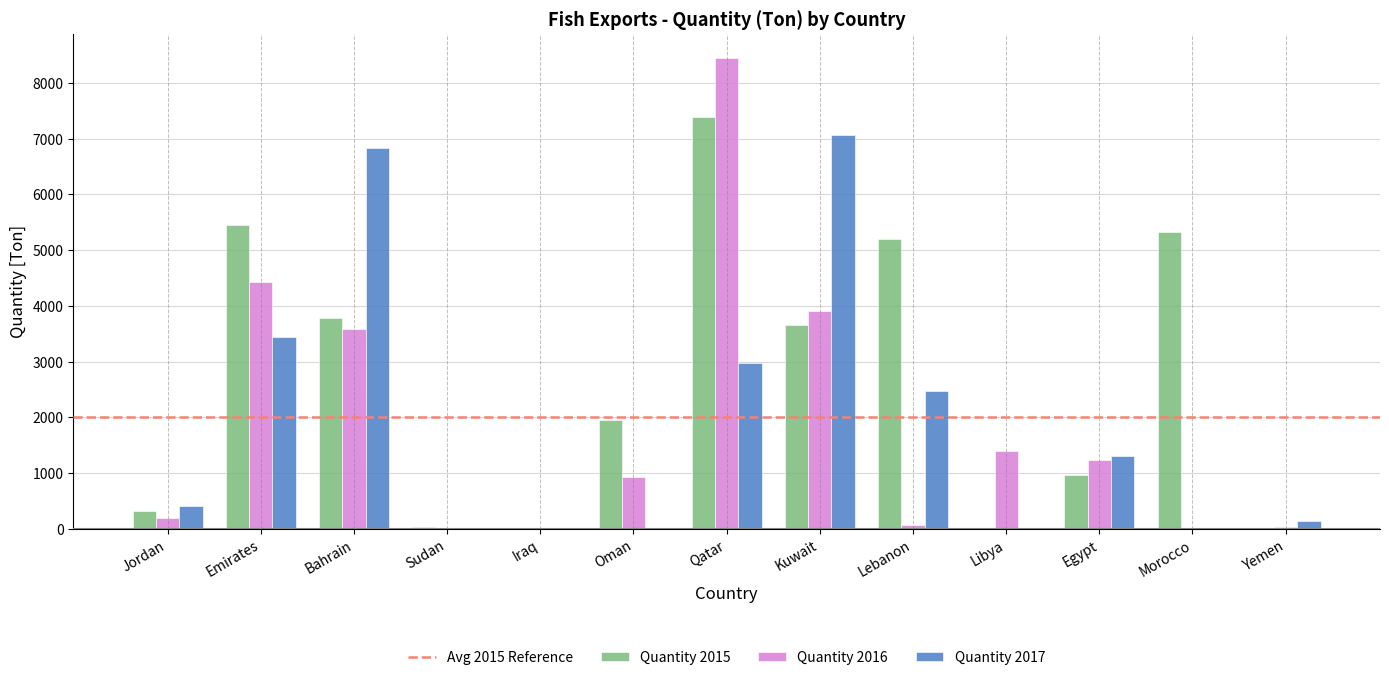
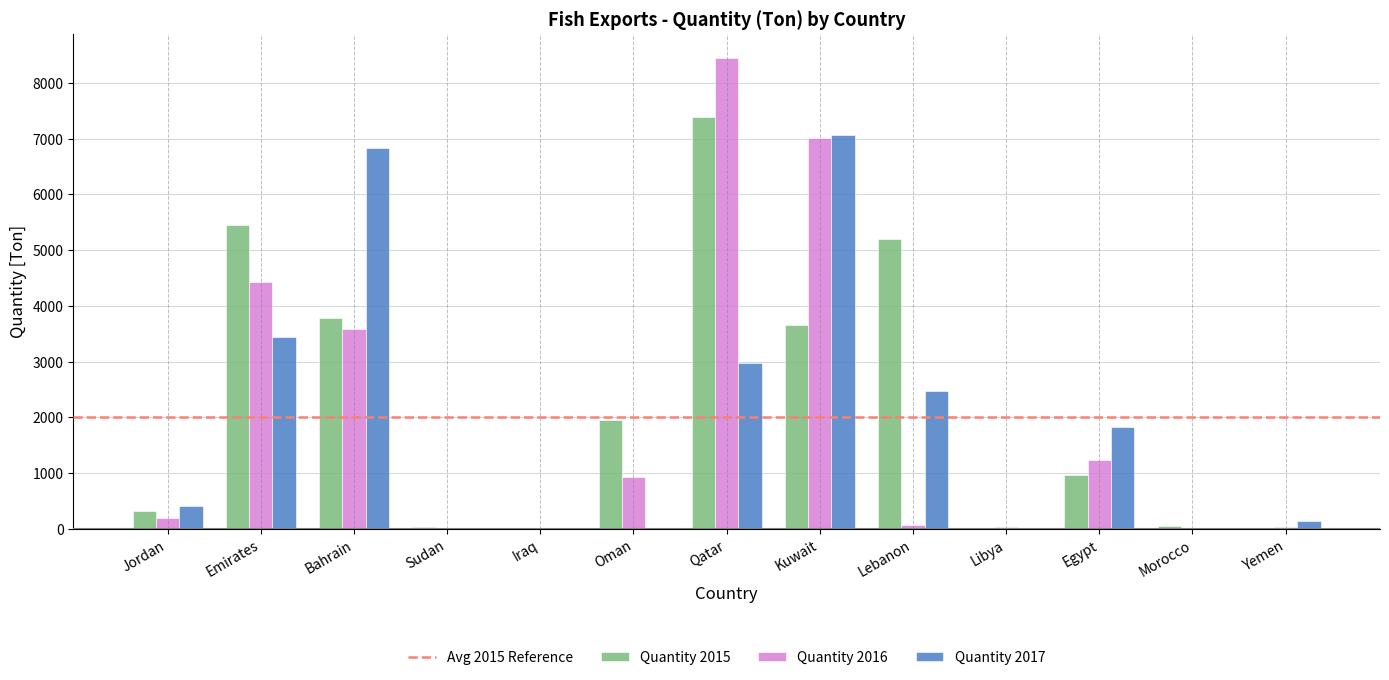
  {
    "Quantity 2015": {
      "Jordan": 300,
      "Emirates": 5500,
      "Bahrain": 3800,
      "Iraq": 0,
      "Oman": 2000,
      "Qatar": 7400,
      "Kuwait": 3700,
      "Lebanon": 5200,
      "Libya": 0,
      "Egypt": 1000,
-     "Morocco": 5300,
+     "Morocco": 0,
      "Yemen": 0
    },
    "Quantity 2016": {
      "Jordan": 200,
      "Emirates": 4400,
      "Bahrain": 3600,
      "Sudan": 0,
      "Iraq": 0,
      "Oman": 900,
      "Qatar": 8500,
-     "Kuwait": 3900,
+     "Kuwait": 7000,
      "Lebanon": 100,
-     "Libya": 1400,
+     "Libya": 0,
      "Egypt": 1200
    },
    "Quantity 2017": {
      "Jordan": 400,
      "Emirates": 3400,
      "Bahrain": 6800,
      "Oman": 0,
      "Qatar": 3000,
      "Kuwait": 7100,
      "Lebanon": 2500,
      "Libya": 0,
-     "Egypt": 1300,
+     "Egypt": 1800,
      "Morocco": 0,
      "Yemen": 200
    }
  }
